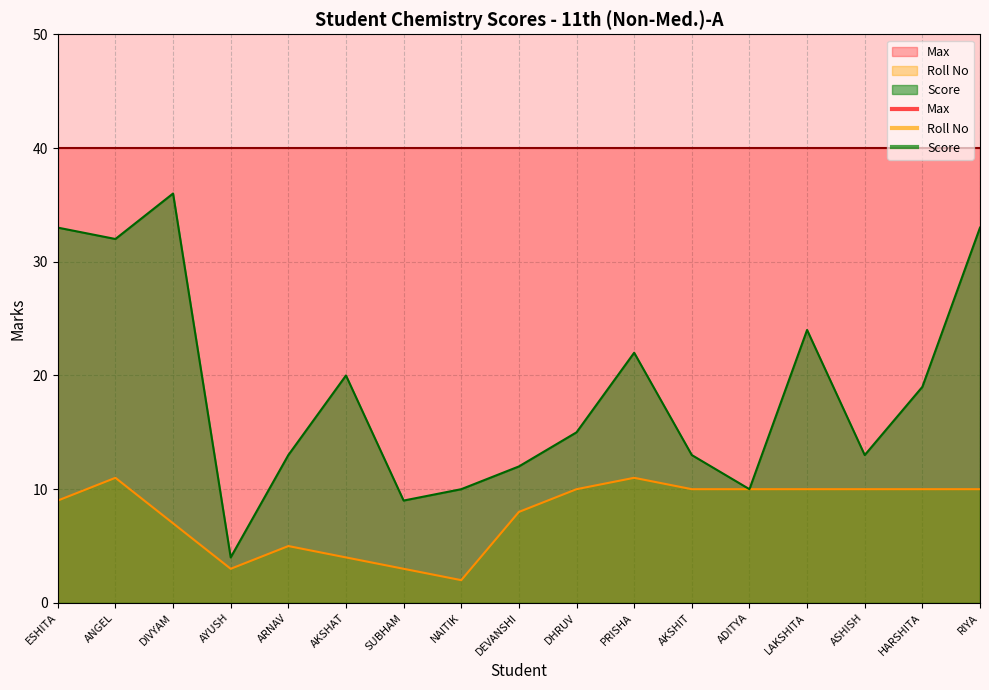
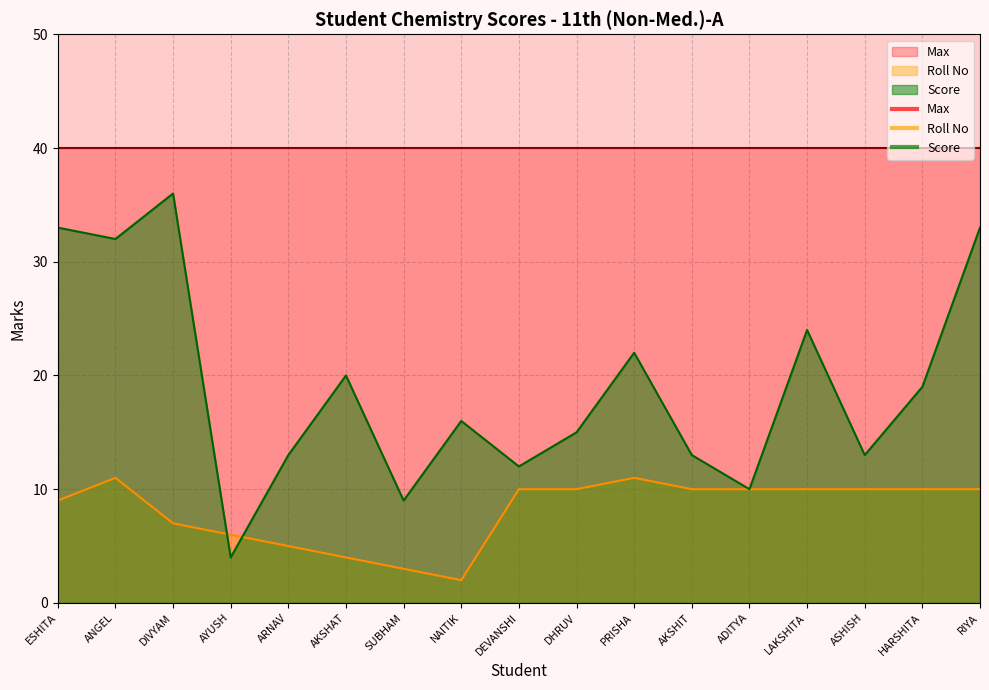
  {
    "Max": {
      "ESHITA": 40,
      "ANGEL": 40,
      "DIVYAM": 40,
      "AYUSH": 40,
      "ARNAV": 40,
      "AKSHAT": 40,
      "SUBHAM": 40,
      "NAITIK": 40,
      "DEVANSHI": 40,
      "DHRUV": 40,
      "PRISHA": 40,
      "AKSHIT": 40,
      "ADITYA": 40,
      "LAKSHITA": 40,
      "ASHISH": 40,
      "RIYA": 40
    },
    "Roll No": {
      "ESHITA": 9,
      "ANGEL": 11,
      "DIVYAM": 7,
-     "AYUSH": 3,
+     "AYUSH": 6,
      "ARNAV": 5,
      "AKSHAT": 4,
      "SUBHAM": 3,
      "NAITIK": 2,
-     "DEVANSHI": 8,
+     "DEVANSHI": 10,
      "DHRUV": 10,
      "PRISHA": 11,
      "AKSHIT": 10,
      "LAKSHITA": 10,
      "ASHISH": 10,
      "HARSHITA": 10,
      "RIYA": 10
    },
    "Score": {
      "ESHITA": 33,
      "ANGEL": 32,
      "DIVYAM": 36,
      "AYUSH": 4,
      "ARNAV": 13,
      "AKSHAT": 20,
      "SUBHAM": 9,
-     "NAITIK": 10,
+     "NAITIK": 16,
      "DEVANSHI": 12,
      "DHRUV": 15,
      "PRISHA": 22,
      "AKSHIT": 13,
      "LAKSHITA": 24,
      "ASHISH": 13,
      "HARSHITA": 19,
      "RIYA": 33
    }
  }
